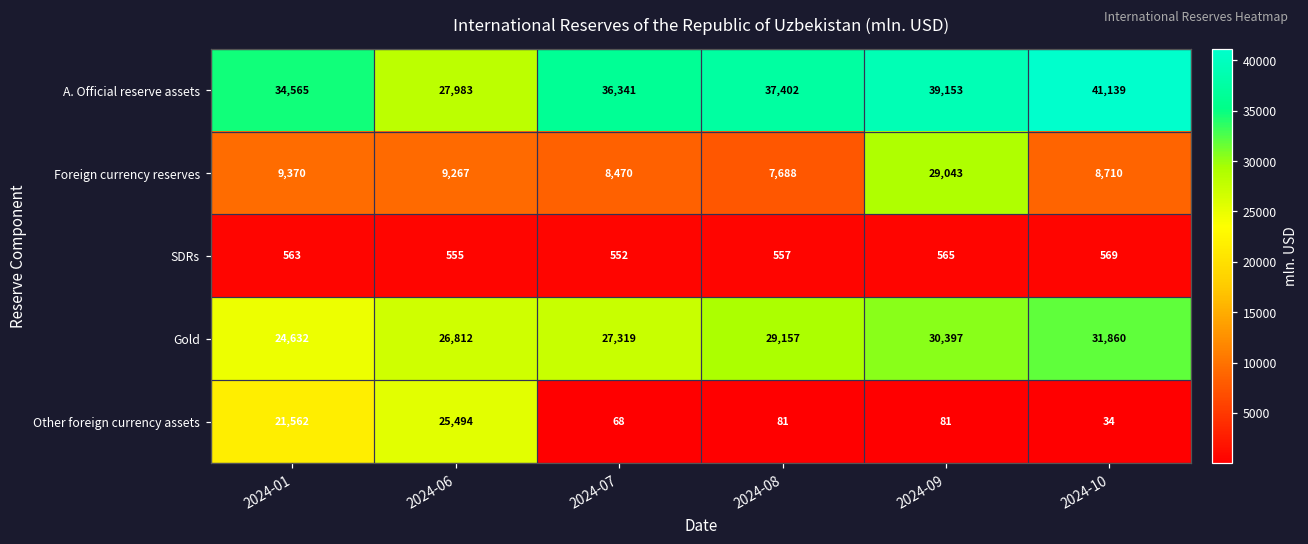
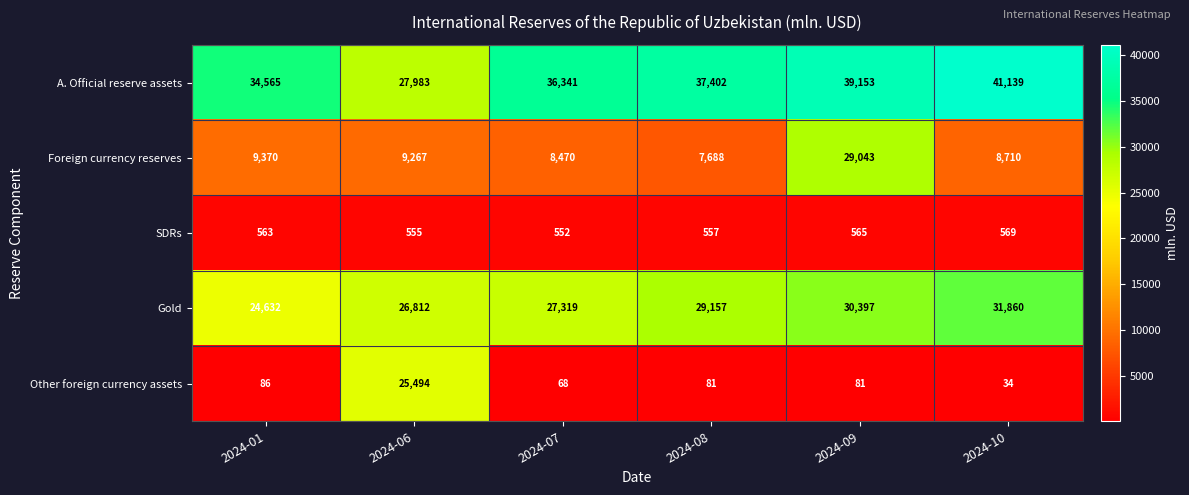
  {
    "A. Official reserve assets": {
      "2024-01": "34,565",
      "2024-06": "27,983",
      "2024-07": "36,341",
      "2024-08": "37,402",
      "2024-09": "39,153",
      "2024-10": "41,139"
    },
    "Foreign currency reserves": {
      "2024-01": "9,370",
      "2024-06": "9,267",
      "2024-07": "8,470",
      "2024-08": "7,688",
      "2024-09": "29,043",
      "2024-10": "8,710"
    },
    "SDRs": {
      "2024-01": "563",
      "2024-06": "555",
      "2024-07": "552",
      "2024-08": "557",
      "2024-09": "565",
      "2024-10": "569"
    },
    "Gold": {
      "2024-01": "24,632",
      "2024-06": "26,812",
      "2024-07": "27,319",
      "2024-08": "29,157",
      "2024-09": "30,397",
      "2024-10": "31,860"
    },
    "Other foreign currency assets": {
-     "2024-01": "21,562",
+     "2024-01": "86",
      "2024-06": "25,494",
      "2024-07": "68",
      "2024-08": "81",
      "2024-09": "81",
      "2024-10": "34"
    }
  }
